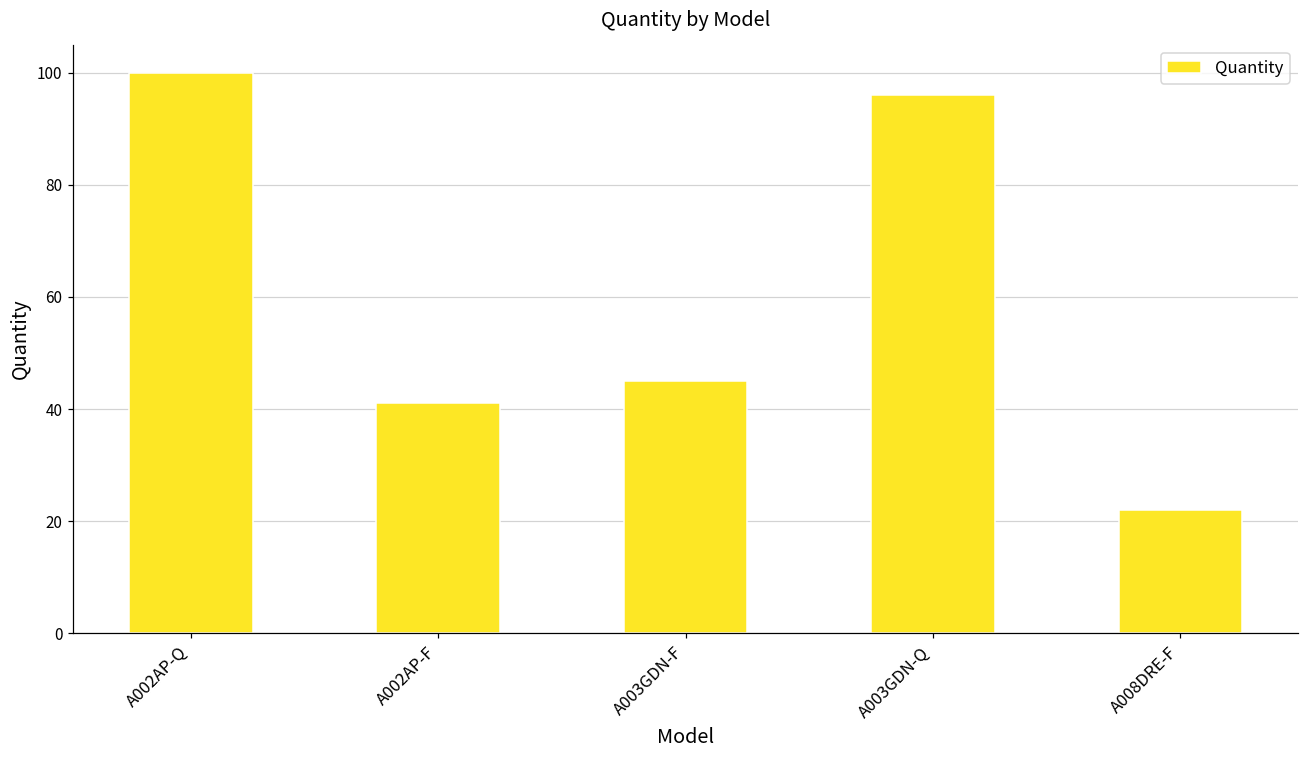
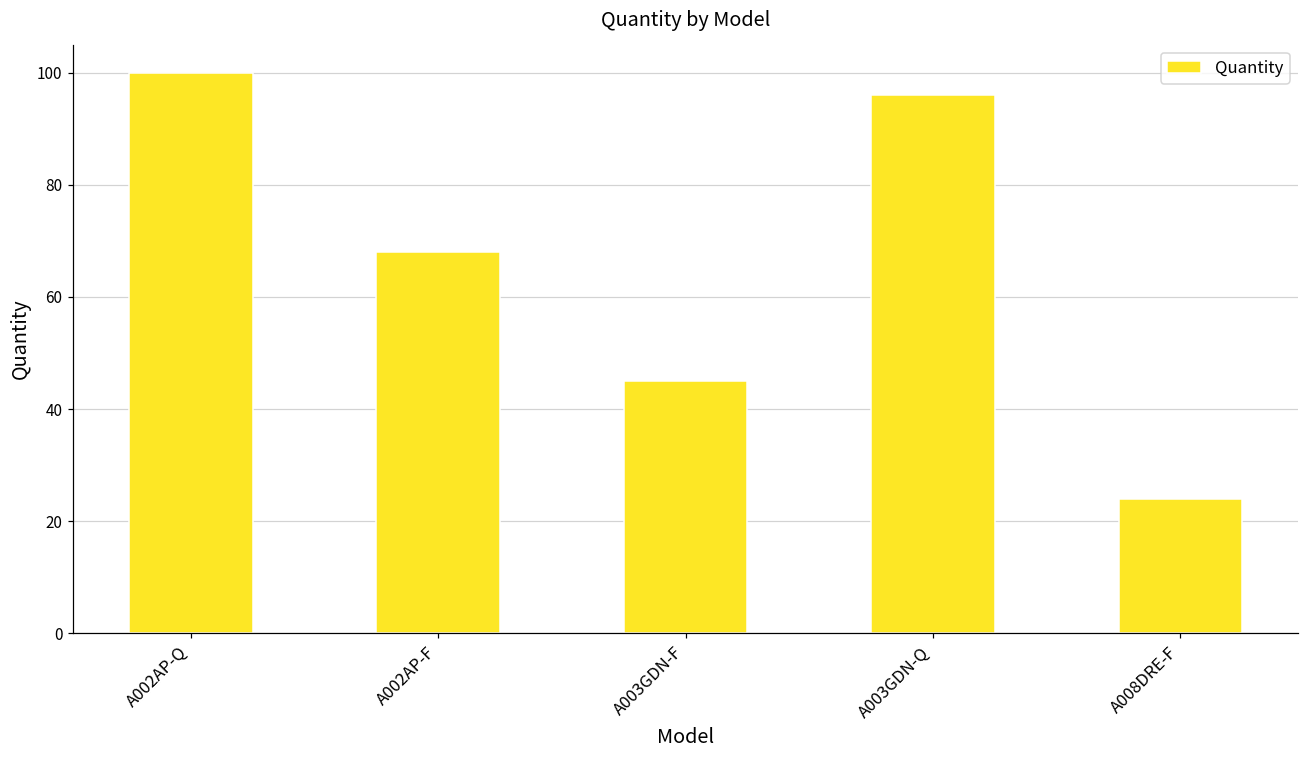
  {
    "A002AP-Q": 100,
-   "A002AP-F": 41,
+   "A002AP-F": 68,
    "A003GDN-F": 45,
    "A003GDN-Q": 96,
-   "A008DRE-F": 22
+   "A008DRE-F": 24
  }
